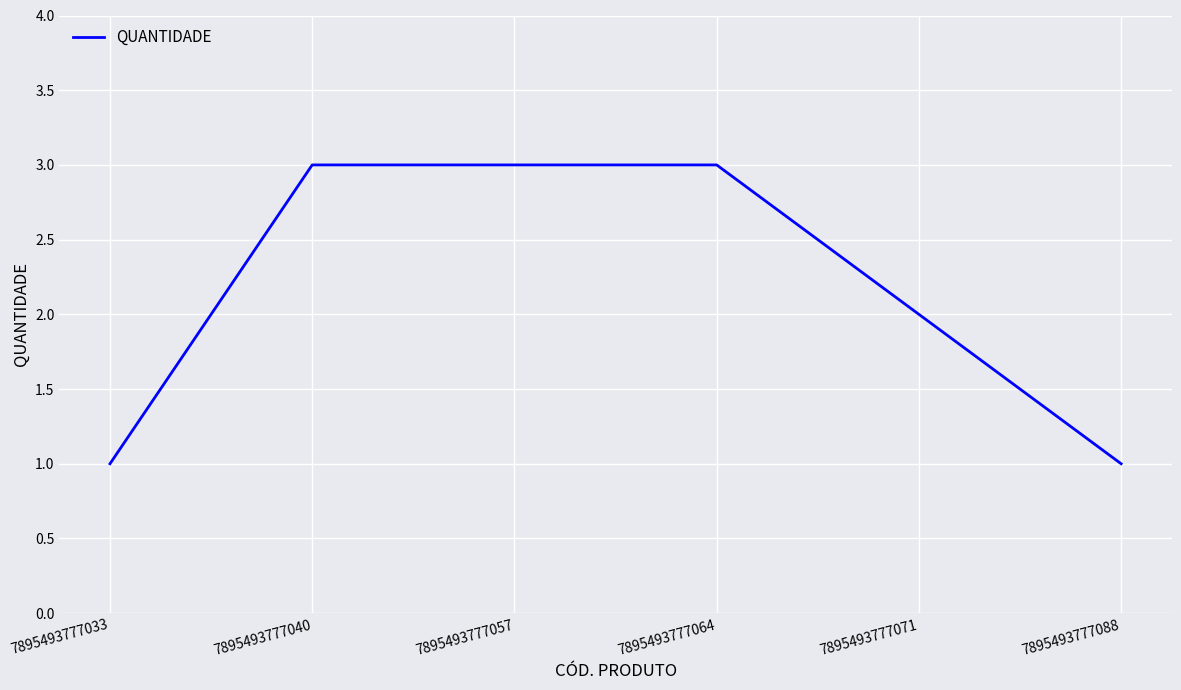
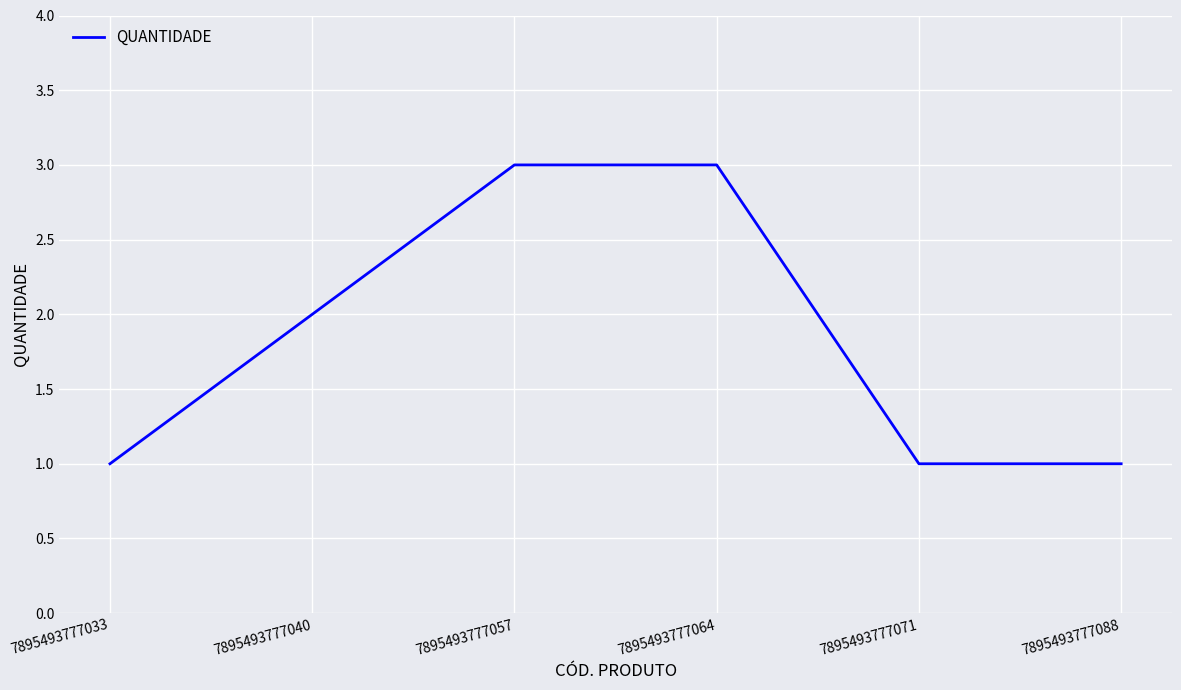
  {
    "7895493777033": 1,
-   "7895493777040": 3,
+   "7895493777040": 2,
    "7895493777057": 3,
    "7895493777064": 3,
-   "7895493777071": 2,
+   "7895493777071": 1,
    "7895493777088": 1
  }
